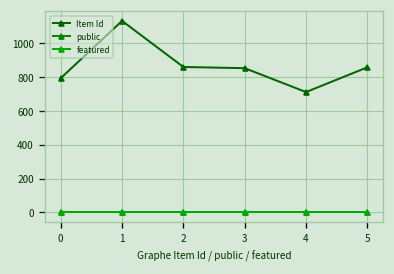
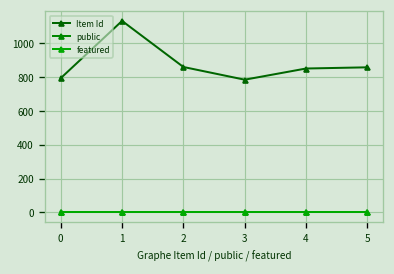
  {
    "Item Id": {
      "0": 790,
      "1": 1130,
      "2": 860,
-     "3": 850,
-     "4": 710,
+     "3": 780,
+     "4": 850,
      "5": 860
    },
    "featured": {
      "0": 0,
      "1": 0,
      "2": 0,
      "3": 0,
      "4": 0,
      "5": 0
    }
  }
